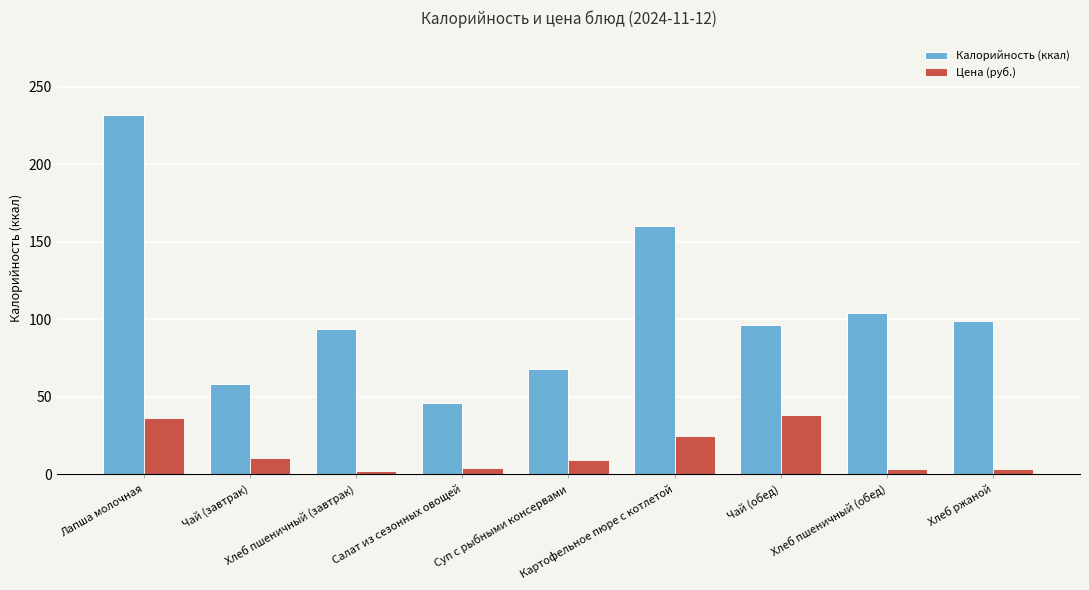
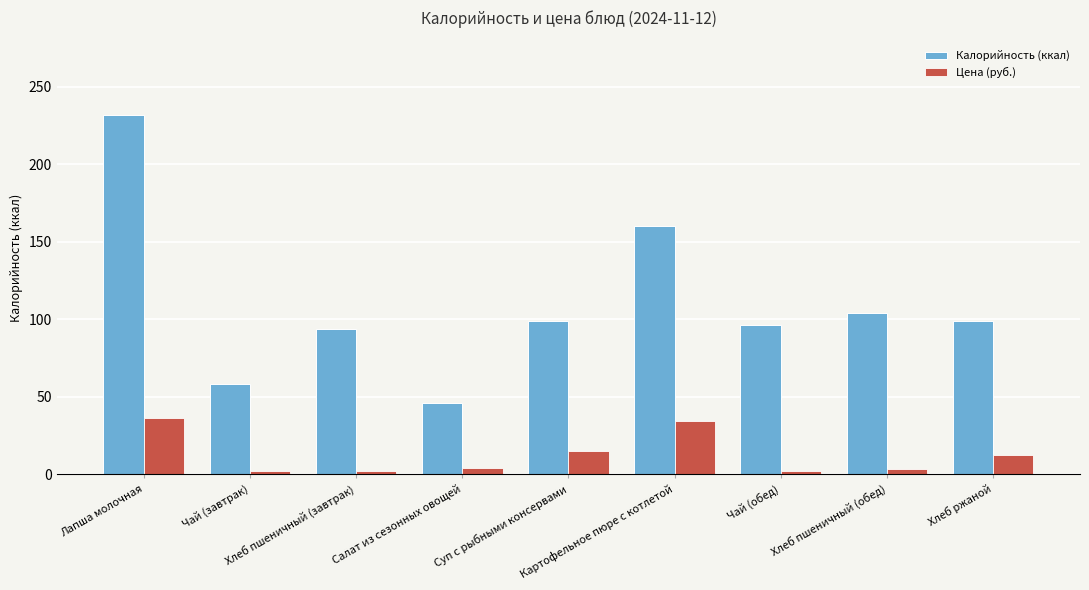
  {
    "Калорийность (ккал)": {
      "Лапша молочная": 232,
      "Чай (завтрак)": 58,
      "Хлеб пшеничный (завтрак)": 94,
      "Салат из сезонных овощей": 46,
-     "Суп с рыбными консервами": 68,
+     "Суп с рыбными консервами": 99,
      "Картофельное пюре с котлетой": 160,
      "Чай (обед)": 96,
      "Хлеб пшеничный (обед)": 104,
      "Хлеб ржаной": 99
    },
    "Цена (руб.)": {
      "Лапша молочная": 36,
-     "Чай (завтрак)": 10,
+     "Чай (завтрак)": 2,
      "Хлеб пшеничный (завтрак)": 2,
      "Салат из сезонных овощей": 4,
-     "Суп с рыбными консервами": 9,
-     "Картофельное пюре с котлетой": 25,
-     "Чай (обед)": 38,
+     "Суп с рыбными консервами": 15,
+     "Картофельное пюре с котлетой": 34,
+     "Чай (обед)": 3,
      "Хлеб пшеничный (обед)": 4,
-     "Хлеб ржаной": 4
+     "Хлеб ржаной": 13
    }
  }
